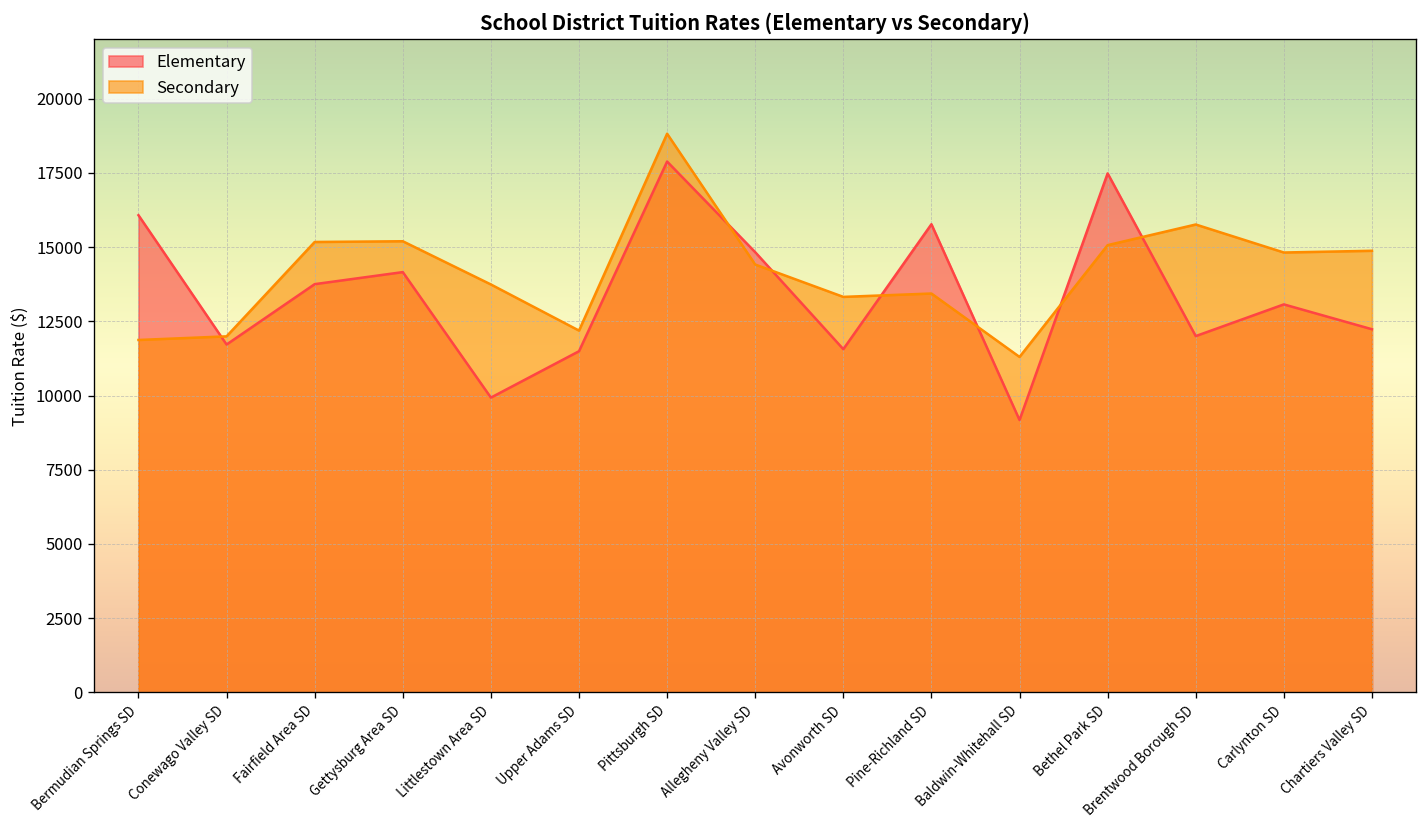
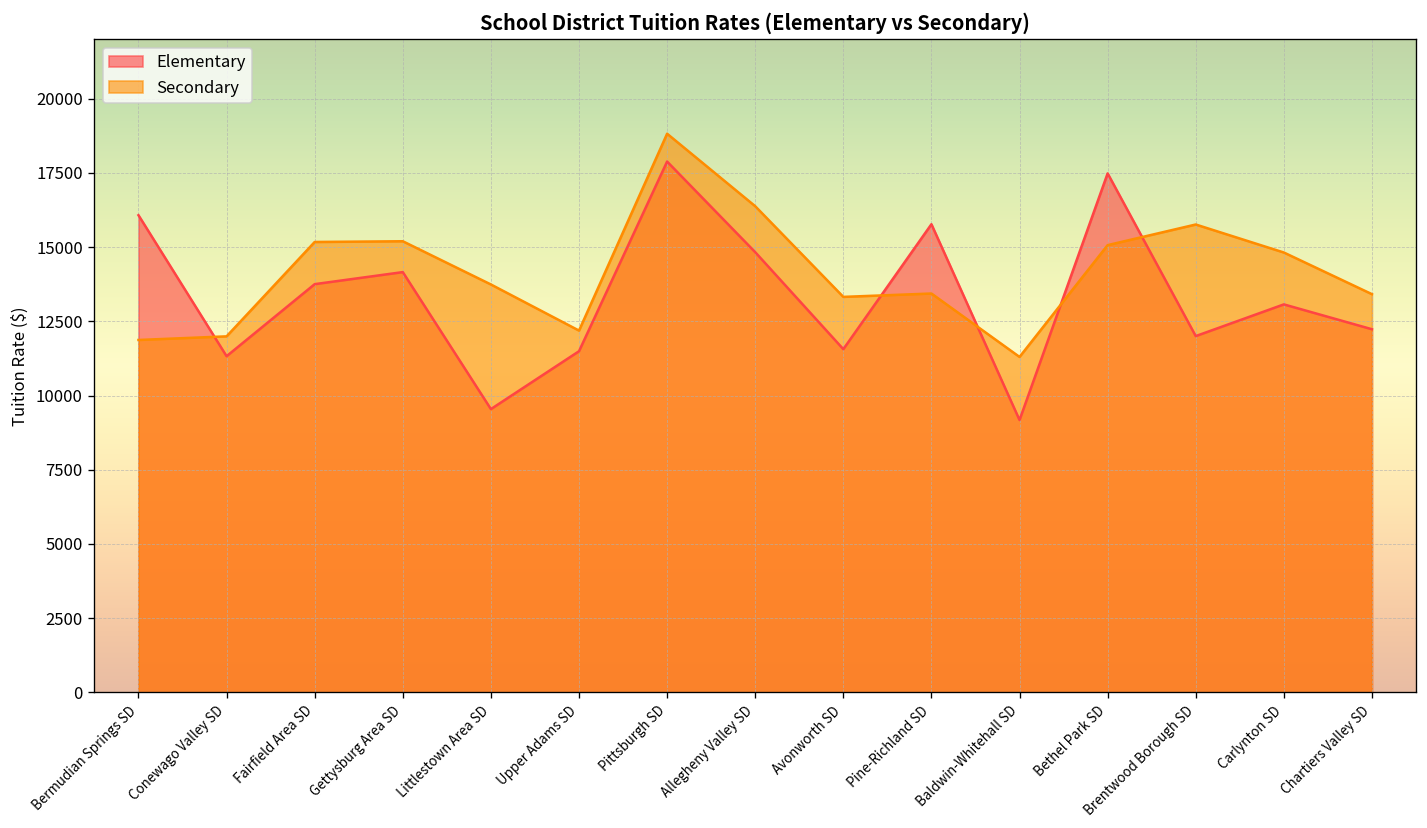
  {
    "Elementary": {
      "Bermudian Springs SD": 16100,
-     "Conewago Valley SD": 11700,
+     "Conewago Valley SD": 11300,
      "Fairfield Area SD": 13800,
      "Gettysburg Area SD": 14200,
-     "Littlestown Area SD": 9900,
+     "Littlestown Area SD": 9500,
      "Upper Adams SD": 11500,
      "Pittsburgh SD": 17900,
      "Allegheny Valley SD": 14800,
      "Avonworth SD": 11600,
      "Pine-Richland SD": 15800,
      "Baldwin-Whitehall SD": 9200,
      "Bethel Park SD": 17500,
      "Brentwood Borough SD": 12000,
      "Carlynton SD": 13100,
      "Chartiers Valley SD": 12200
    },
    "Secondary": {
      "Bermudian Springs SD": 11900,
      "Conewago Valley SD": 12000,
      "Fairfield Area SD": 15200,
      "Gettysburg Area SD": 15200,
      "Littlestown Area SD": 13700,
      "Upper Adams SD": 12200,
      "Pittsburgh SD": 18800,
-     "Allegheny Valley SD": 14400,
+     "Allegheny Valley SD": 16400,
      "Avonworth SD": 13300,
      "Pine-Richland SD": 13400,
      "Baldwin-Whitehall SD": 11300,
      "Bethel Park SD": 15100,
      "Brentwood Borough SD": 15800,
      "Carlynton SD": 14800,
-     "Chartiers Valley SD": 14900
+     "Chartiers Valley SD": 13400
    }
  }
